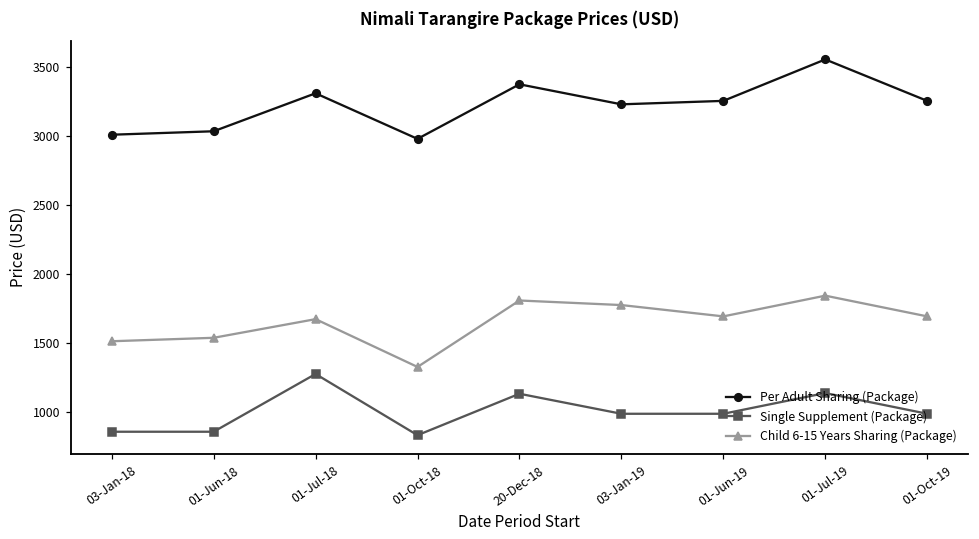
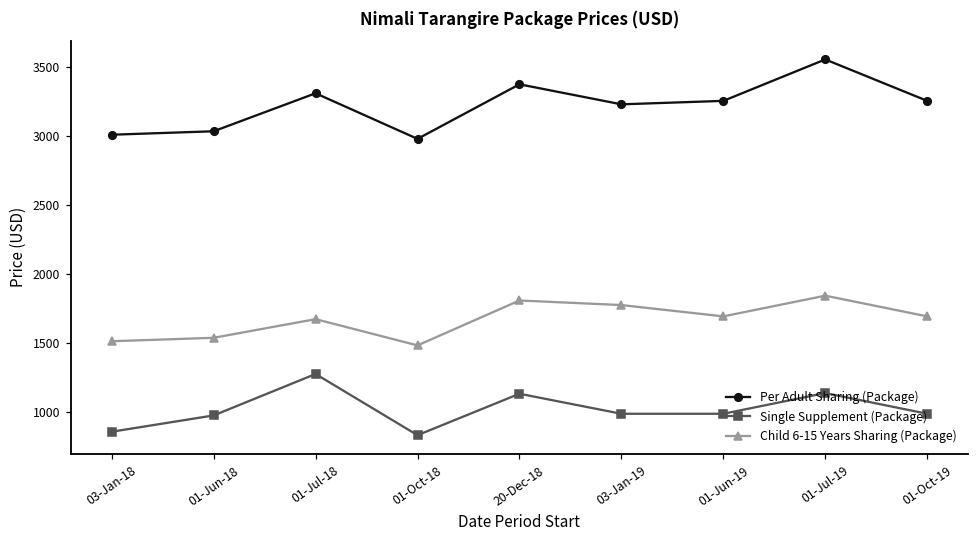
  {
    "Per Adult Sharing (Package)": {
      "03-Jan-18": 3010,
      "01-Jun-18": 3040,
      "01-Jul-18": 3310,
      "01-Oct-18": 2980,
      "20-Dec-18": 3380,
      "03-Jan-19": 3230,
      "01-Jun-19": 3260,
      "01-Jul-19": 3560,
      "01-Oct-19": 3260
    },
    "Single Supplement (Package)": {
      "03-Jan-18": 860,
-     "01-Jun-18": 860,
+     "01-Jun-18": 980,
      "01-Jul-18": 1280,
      "01-Oct-18": 840,
      "20-Dec-18": 1140,
      "03-Jan-19": 990,
      "01-Jun-19": 990,
      "01-Jul-19": 1140,
      "01-Oct-19": 990
    },
    "Child 6-15 Years Sharing (Package)": {
      "03-Jan-18": 1520,
      "01-Jun-18": 1540,
      "01-Jul-18": 1680,
-     "01-Oct-18": 1330,
+     "01-Oct-18": 1490,
      "20-Dec-18": 1810,
      "03-Jan-19": 1780,
      "01-Jun-19": 1700,
      "01-Jul-19": 1850,
      "01-Oct-19": 1700
    }
  }
